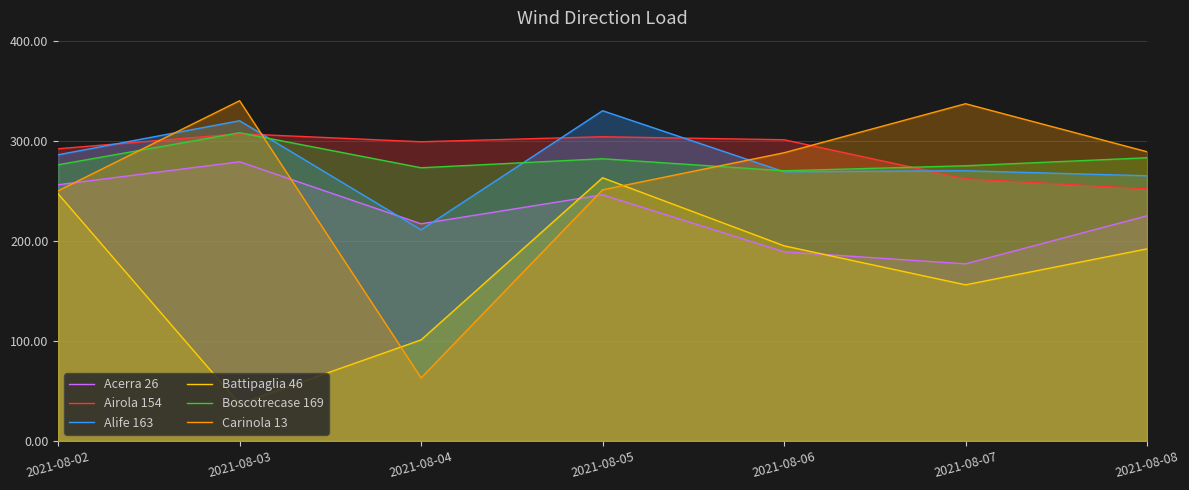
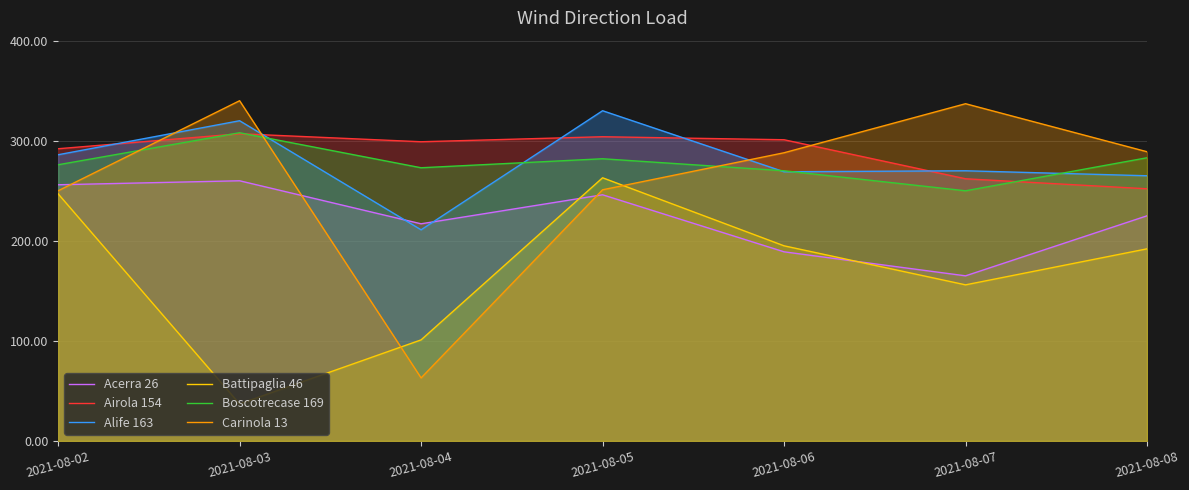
  {
    "Acerra 26": {
      "2021-08-02": 256,
-     "2021-08-03": 279,
+     "2021-08-03": 260,
      "2021-08-04": 217,
      "2021-08-05": 246,
      "2021-08-06": 189,
-     "2021-08-07": 177,
+     "2021-08-07": 165,
      "2021-08-08": 225
    },
    "Airola 154": {
      "2021-08-02": 292,
      "2021-08-04": 299,
      "2021-08-05": 304,
      "2021-08-06": 301,
      "2021-08-07": 262,
      "2021-08-08": 252
    },
    "Alife 163": {
      "2021-08-02": 286,
      "2021-08-03": 320,
      "2021-08-04": 211,
      "2021-08-05": 330,
      "2021-08-07": 270,
      "2021-08-08": 265
    },
    "Boscotrecase 169": {
      "2021-08-02": 276,
      "2021-08-04": 273,
      "2021-08-05": 282,
-     "2021-08-07": 275,
+     "2021-08-07": 250,
      "2021-08-08": 283
    }
  }
